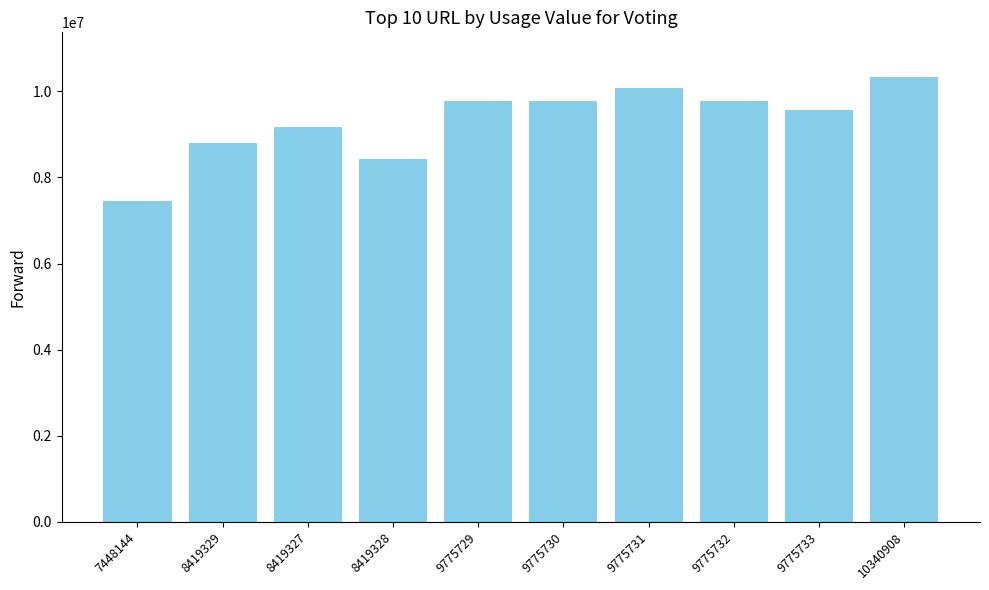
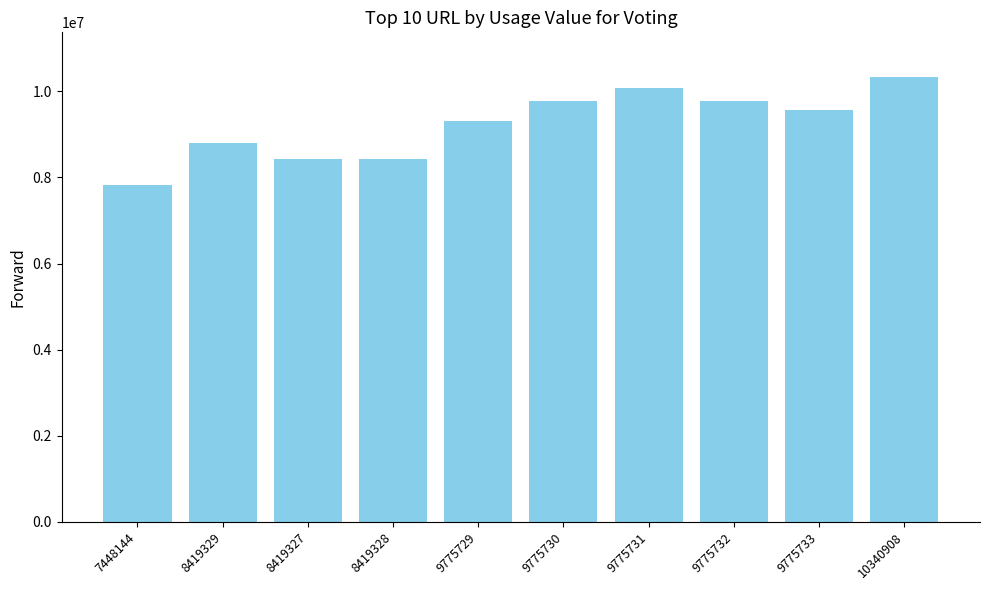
  {
-   "7448144": 7400000,
+   "7448144": 7800000,
    "8419329": 8800000,
-   "8419327": 9200000,
+   "8419327": 8400000,
    "8419328": 8400000,
-   "9775729": 9800000,
+   "9775729": 9300000,
    "9775730": 9800000,
    "9775731": 10100000,
    "9775732": 9800000,
    "9775733": 9600000,
    "10340908": 10300000
  }
